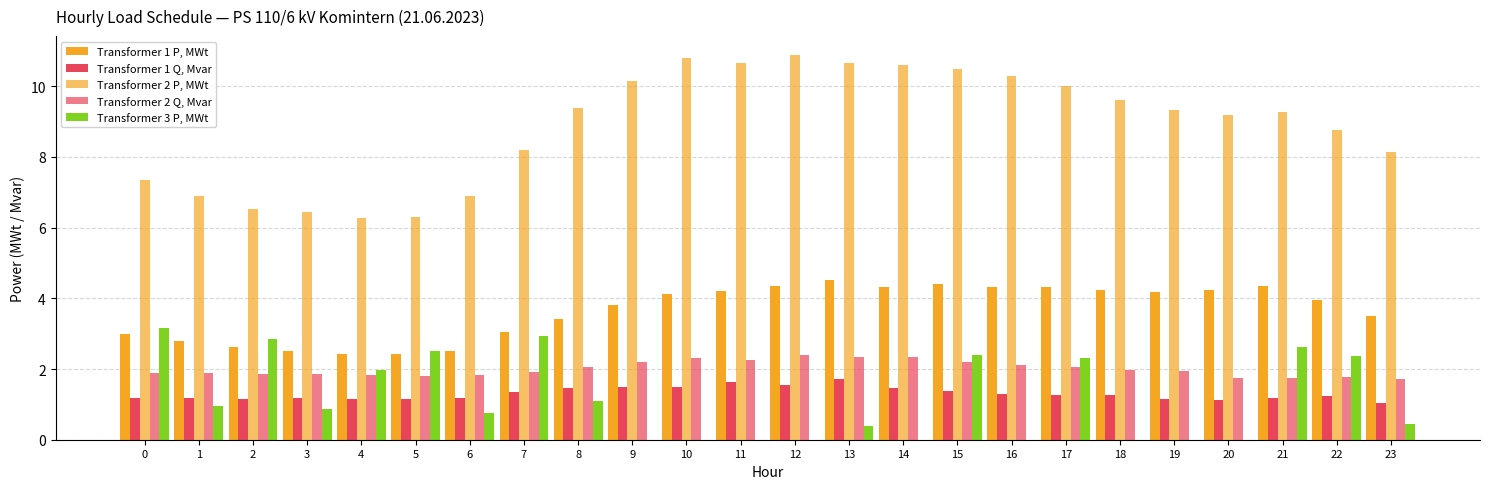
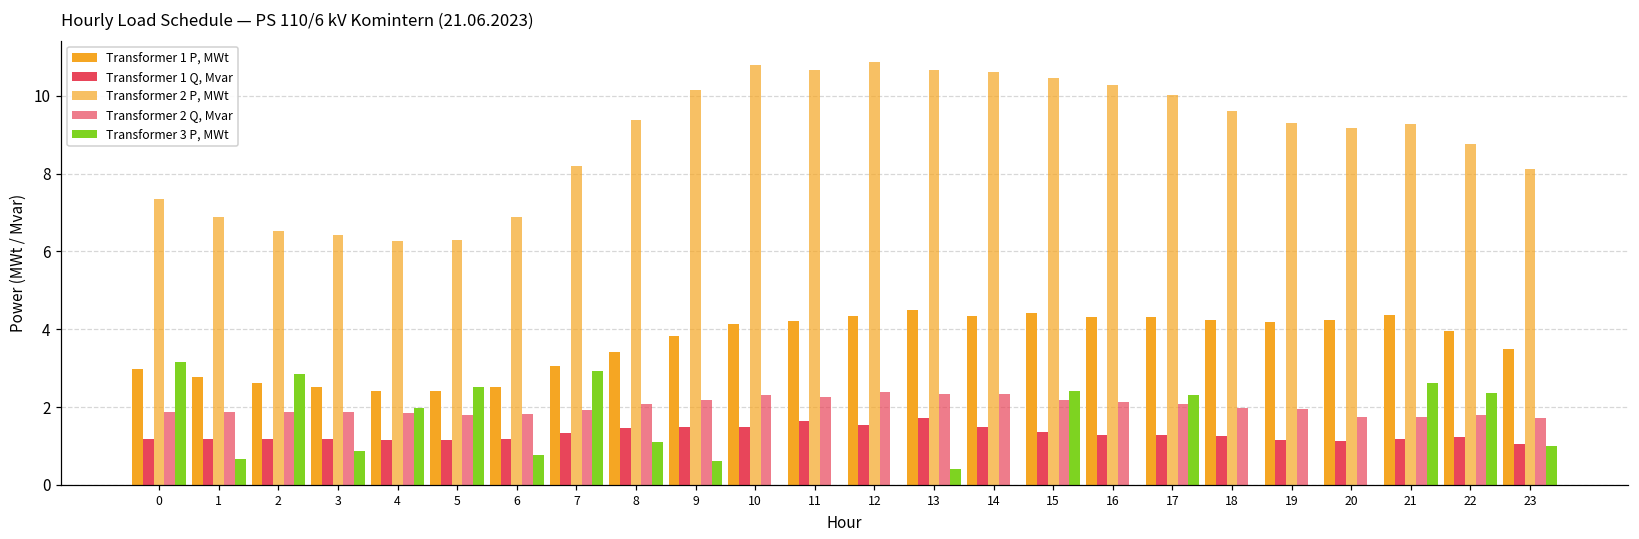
  {
    "Transformer 3 P, MWt": {
      "0": 3.2,
-     "1": 0.9,
+     "1": 0.7,
      "2": 2.9,
      "3": 0.9,
      "4": 2.0,
      "5": 2.5,
      "6": 0.8,
      "7": 2.9,
      "8": 1.1,
-     "9": 0.0,
+     "9": 0.6,
      "10": 0.0,
      "11": 0.0,
      "12": 0.0,
      "13": 0.4,
      "14": 0.0,
      "15": 2.4,
      "16": 0.0,
      "17": 2.3,
      "18": 0.0,
      "19": 0.0,
      "20": 0.0,
      "21": 2.6,
      "22": 2.4,
-     "23": 0.4
+     "23": 1.0
    }
  }
